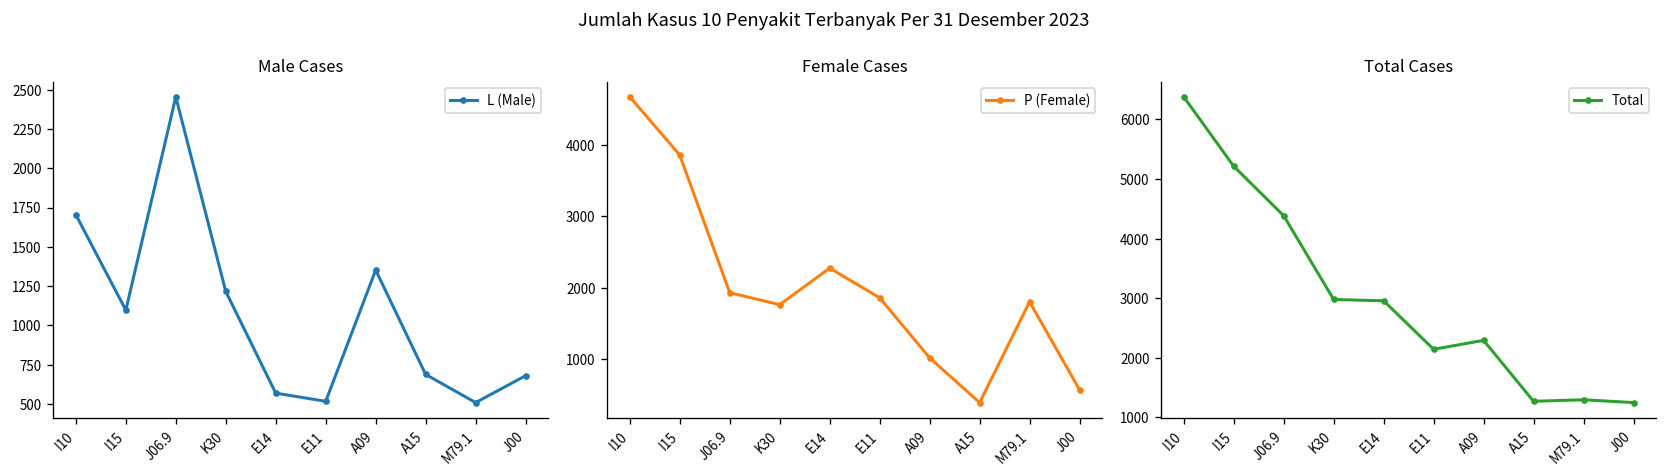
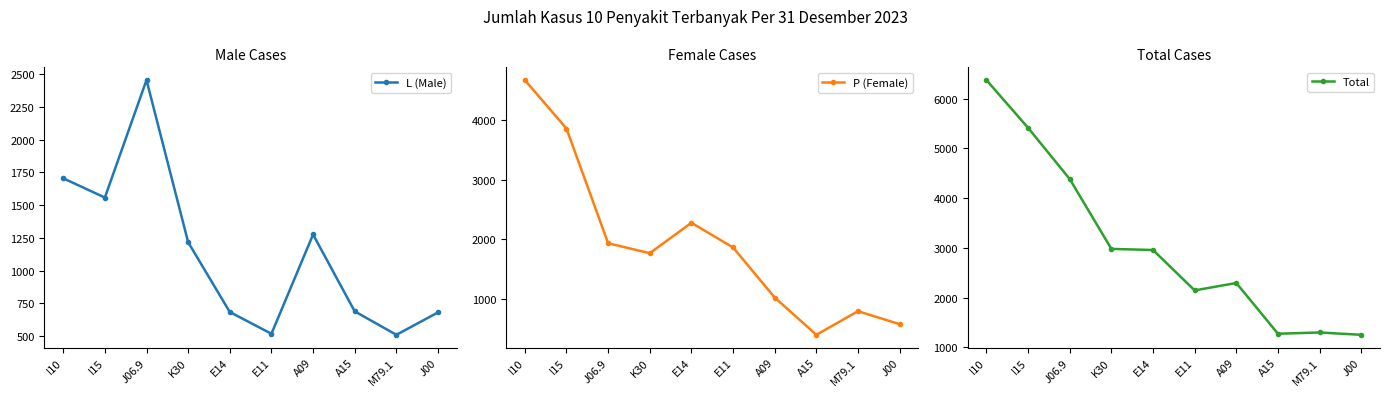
  {
    "Male Cases": {
      "I10": 1700,
-     "I15": 1100,
+     "I15": 1560,
      "J06.9": 2450,
      "K30": 1220,
-     "E14": 570,
+     "E14": 680,
      "E11": 520,
-     "A09": 1350,
+     "A09": 1280,
      "A15": 690,
      "M79.1": 510,
      "J00": 680
    },
    "Female Cases": {
      "I10": 4700,
      "I15": 3900,
      "J06.9": 1900,
      "K30": 1800,
      "E14": 2300,
      "E11": 1900,
      "A09": 1000,
      "A15": 400,
-     "M79.1": 1800,
+     "M79.1": 800,
      "J00": 600
    },
    "Total Cases": {
      "I10": 6400,
-     "I15": 5200,
+     "I15": 5400,
      "J06.9": 4400,
      "K30": 3000,
      "E14": 3000,
      "E11": 2100,
      "A09": 2300,
      "A15": 1300,
      "M79.1": 1300,
      "J00": 1300
    }
  }
